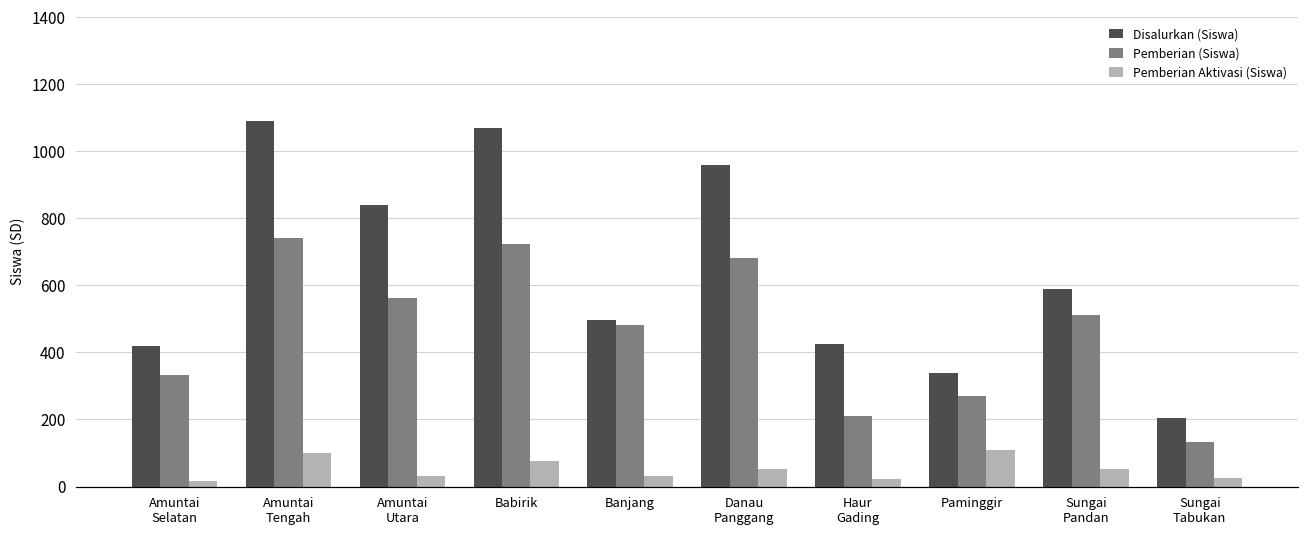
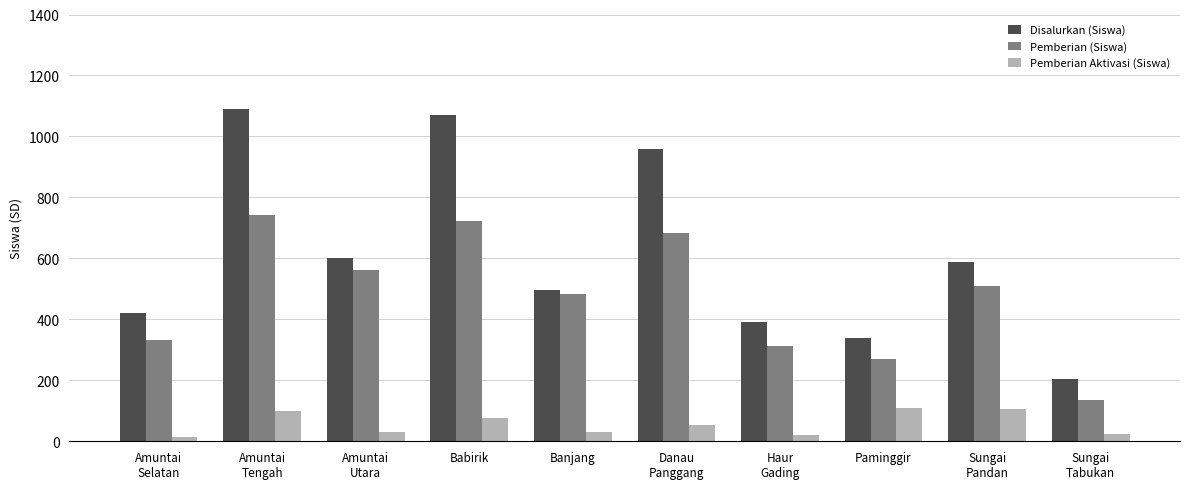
  {
    "Disalurkan (Siswa)": {
      "Amuntai Selatan": 420,
      "Amuntai Tengah": 1090,
-     "Amuntai Utara": 840,
+     "Amuntai Utara": 600,
      "Babirik": 1070,
      "Banjang": 500,
      "Danau Panggang": 960,
-     "Haur Gading": 420,
+     "Haur Gading": 390,
      "Paminggir": 340,
      "Sungai Pandan": 590,
      "Sungai Tabukan": 210
    },
    "Pemberian (Siswa)": {
      "Amuntai Selatan": 330,
      "Amuntai Tengah": 740,
      "Amuntai Utara": 560,
      "Babirik": 720,
      "Banjang": 480,
      "Danau Panggang": 680,
-     "Haur Gading": 210,
+     "Haur Gading": 310,
      "Paminggir": 270,
      "Sungai Pandan": 510,
      "Sungai Tabukan": 130
    },
    "Pemberian Aktivasi (Siswa)": {
      "Amuntai Selatan": 20,
      "Amuntai Tengah": 100,
      "Amuntai Utara": 30,
      "Babirik": 80,
      "Banjang": 30,
      "Danau Panggang": 50,
      "Haur Gading": 20,
      "Paminggir": 110,
-     "Sungai Pandan": 50,
+     "Sungai Pandan": 110,
      "Sungai Tabukan": 30
    }
  }
